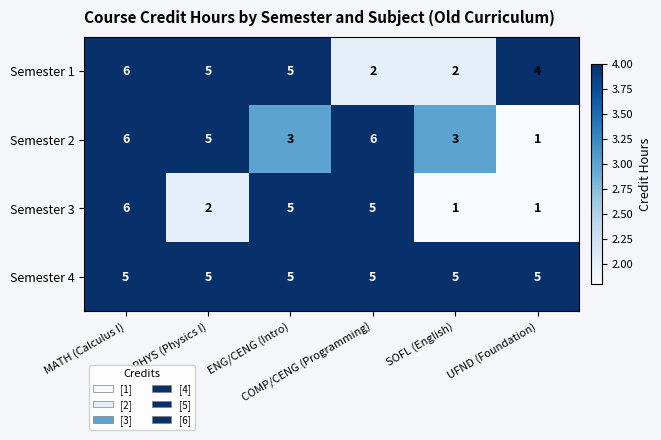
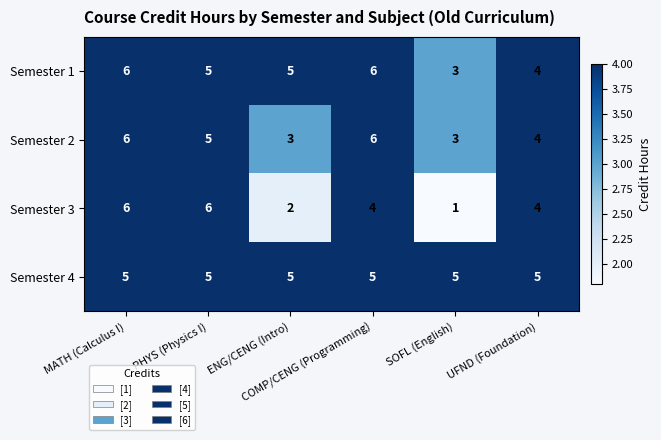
  {
    "Semester 1": {
      "MATH (Calculus I)": 6,
      "PHYS (Physics I)": 5,
      "ENG/CENG (Intro)": 5,
-     "COMP/CENG (Programming)": 2,
-     "SOFL (English)": 2,
+     "COMP/CENG (Programming)": 6,
+     "SOFL (English)": 3,
      "UFND (Foundation)": 4
    },
    "Semester 2": {
      "MATH (Calculus I)": 6,
      "PHYS (Physics I)": 5,
      "ENG/CENG (Intro)": 3,
      "COMP/CENG (Programming)": 6,
      "SOFL (English)": 3,
-     "UFND (Foundation)": 1
+     "UFND (Foundation)": 4
    },
    "Semester 3": {
      "MATH (Calculus I)": 6,
-     "PHYS (Physics I)": 2,
-     "ENG/CENG (Intro)": 5,
-     "COMP/CENG (Programming)": 5,
+     "PHYS (Physics I)": 6,
+     "ENG/CENG (Intro)": 2,
+     "COMP/CENG (Programming)": 4,
      "SOFL (English)": 1,
-     "UFND (Foundation)": 1
+     "UFND (Foundation)": 4
    },
    "Semester 4": {
      "MATH (Calculus I)": 5,
      "PHYS (Physics I)": 5,
      "ENG/CENG (Intro)": 5,
      "COMP/CENG (Programming)": 5,
      "SOFL (English)": 5,
      "UFND (Foundation)": 5
    }
  }
